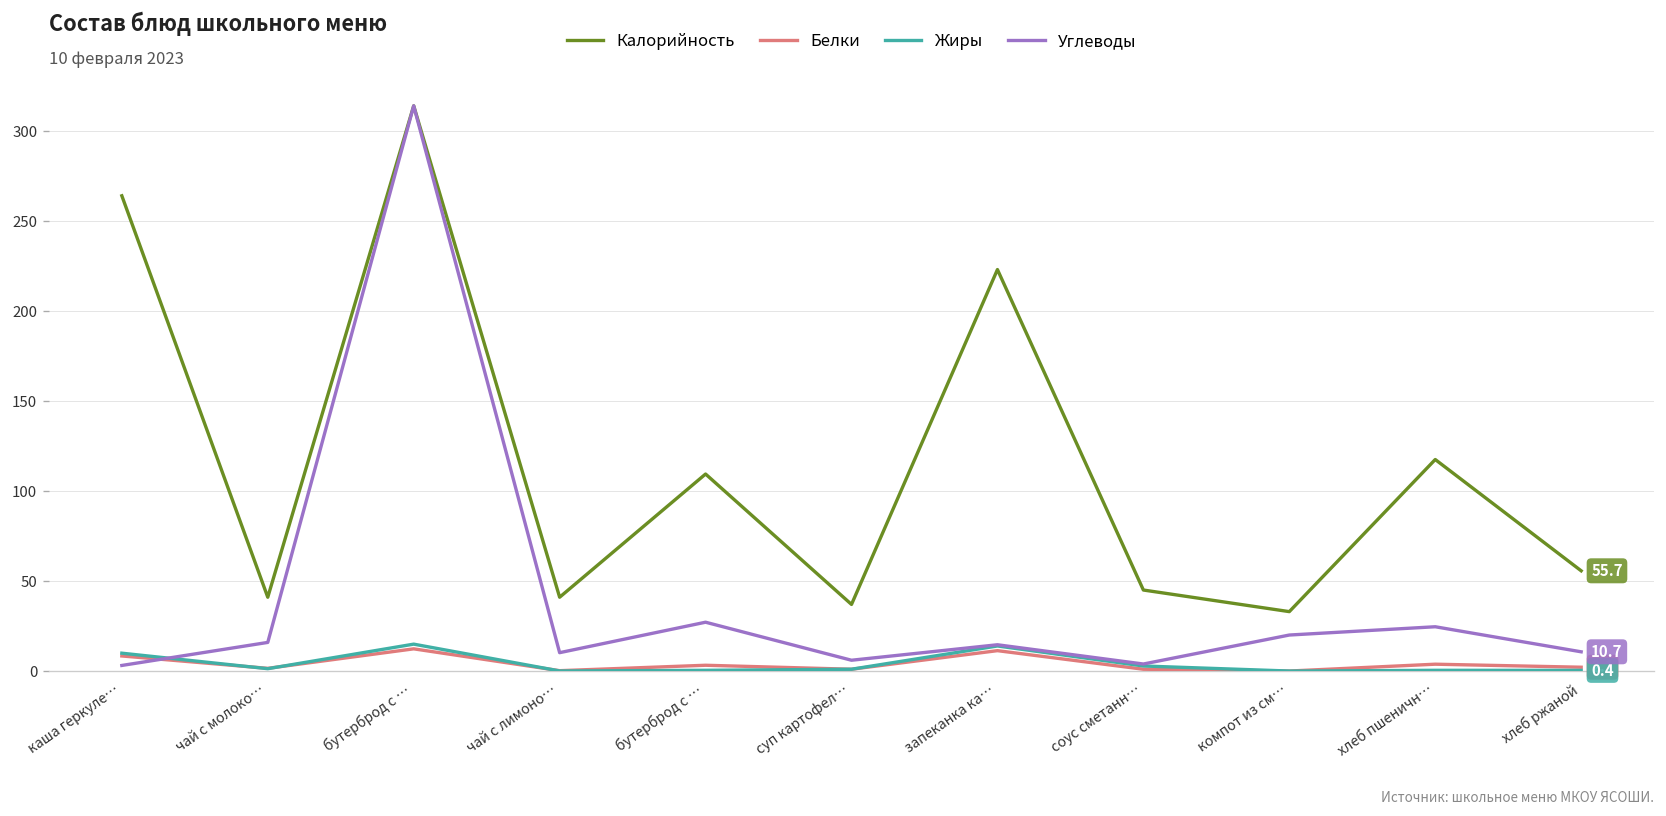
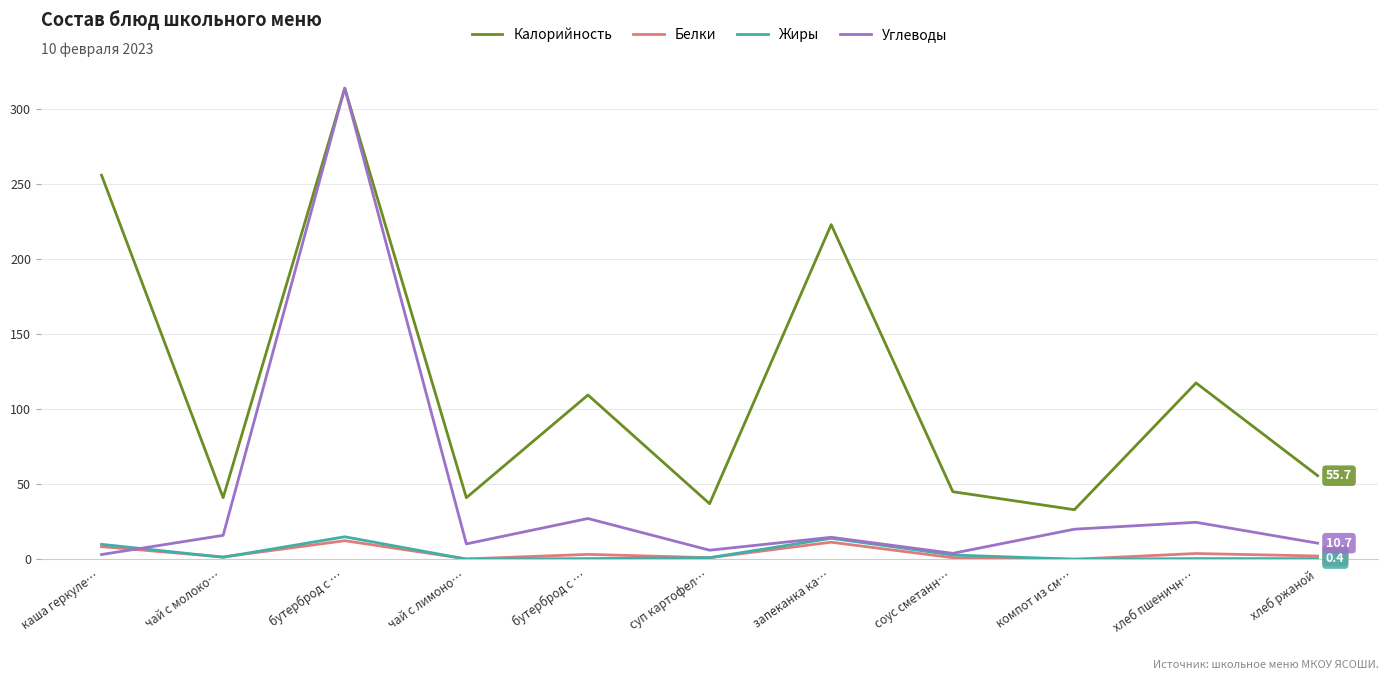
  {
    "Калорийность": {
-     "каша геркуле…": 264,
+     "каша геркуле…": 256,
      "чай с молоко…": 41,
      "чай с лимоно…": 41,
      "суп картофел…": 37,
      "запеканка ка…": 223,
      "соус сметанн…": 45,
      "компот из см…": 33,
      "хлеб пшеничн…": 118
    },
    "Белки": {
      "запеканка ка…": 11,
      "соус сметанн…": 1,
      "хлеб пшеничн…": 4
    },
    "Жиры": {
      "хлеб пшеничн…": 0
    },
    "Углеводы": {
      "каша геркуле…": 3,
      "чай с молоко…": 16,
      "чай с лимоно…": 10,
      "суп картофел…": 6,
      "компот из см…": 20,
      "хлеб пшеничн…": 25
    }
  }
